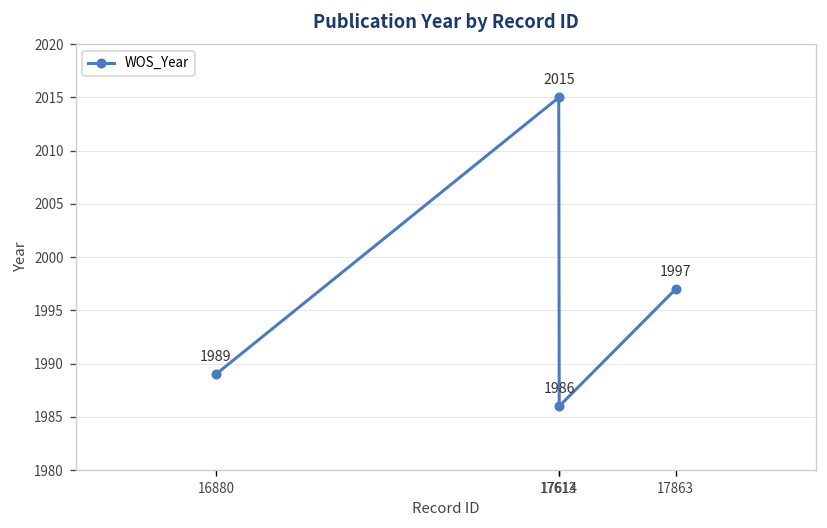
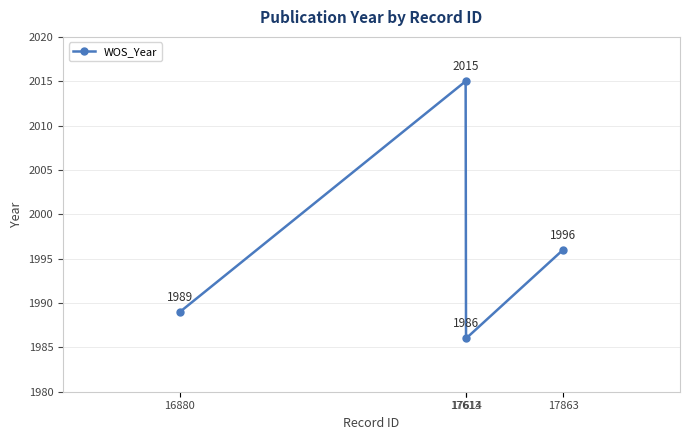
  {
    "16880": 1989,
-   "17863": 1997
+   "17863": 1996
  }
